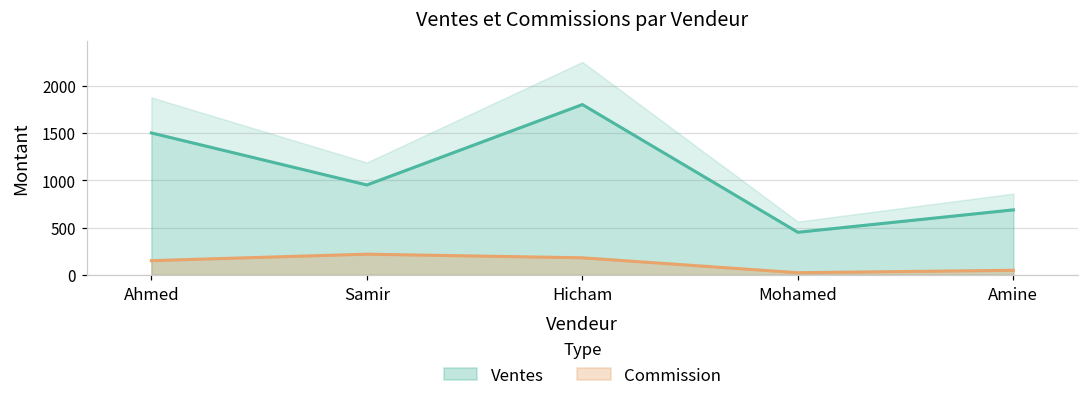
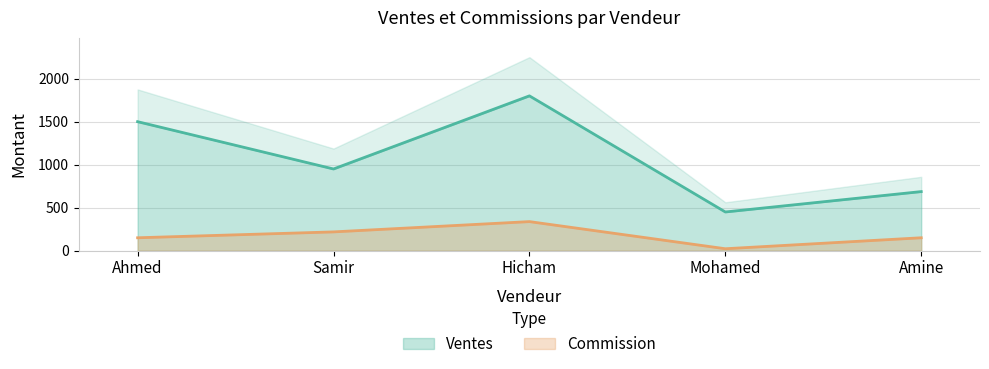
  {
    "Commission": {
      "Ahmed": 200,
      "Samir": 200,
-     "Hicham": 200,
+     "Hicham": 300,
      "Mohamed": 0,
-     "Amine": 0
+     "Amine": 200
    }
  }
